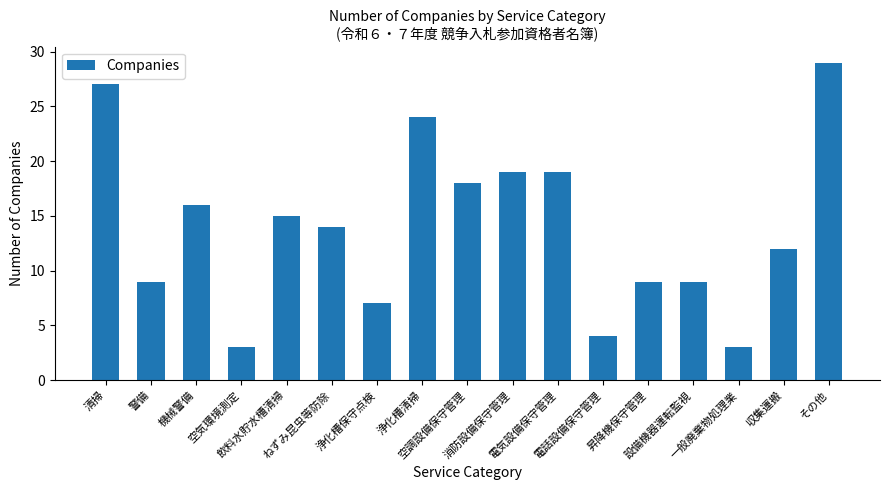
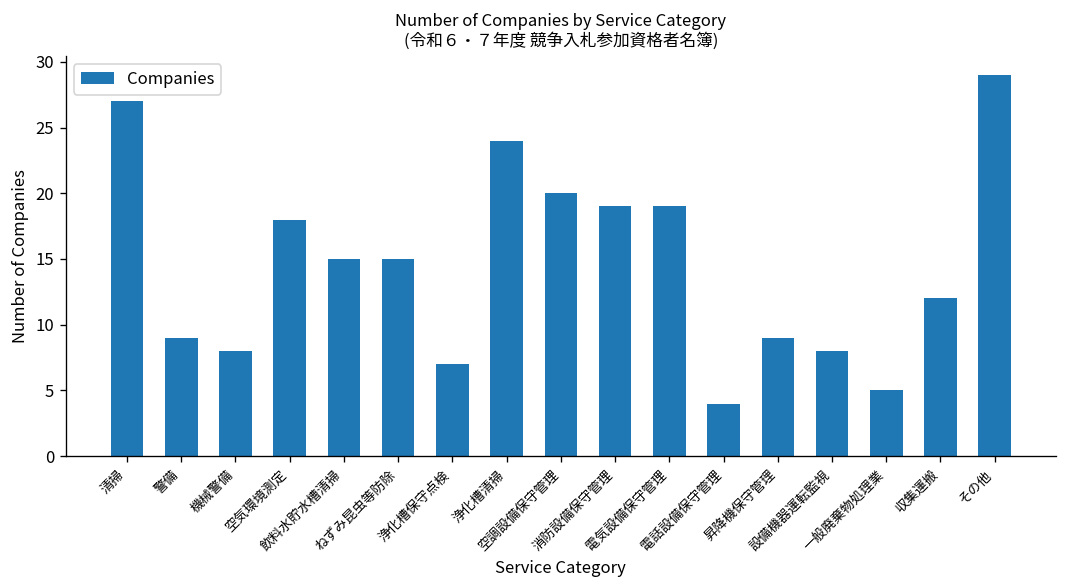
  {
    "清掃": 27,
    "警備": 9,
-   "機械警備": 16,
-   "空気環境測定": 3,
+   "機械警備": 8,
+   "空気環境測定": 18,
    "飲料水貯水槽清掃": 15,
-   "ねずみ昆虫等防除": 14,
+   "ねずみ昆虫等防除": 15,
    "浄化槽保守点検": 7,
    "浄化槽清掃": 24,
-   "空調設備保守管理": 18,
+   "空調設備保守管理": 20,
    "消防設備保守管理": 19,
    "電気設備保守管理": 19,
    "電話設備保守管理": 4,
    "昇降機保守管理": 9,
-   "設備機器運転監視": 9,
-   "一般廃棄物処理業": 3,
+   "設備機器運転監視": 8,
+   "一般廃棄物処理業": 5,
    "収集運搬": 12,
    "その他": 29
  }
